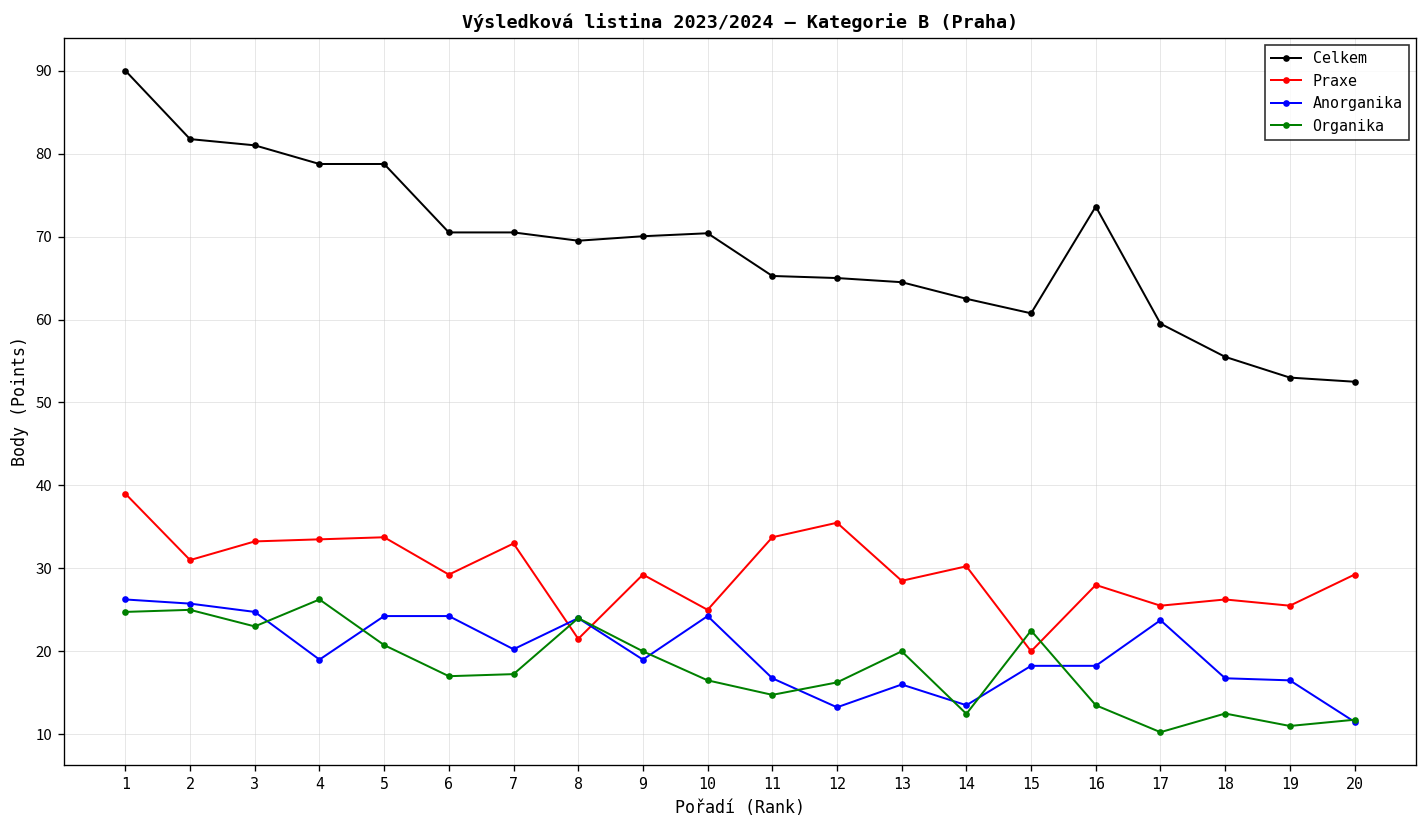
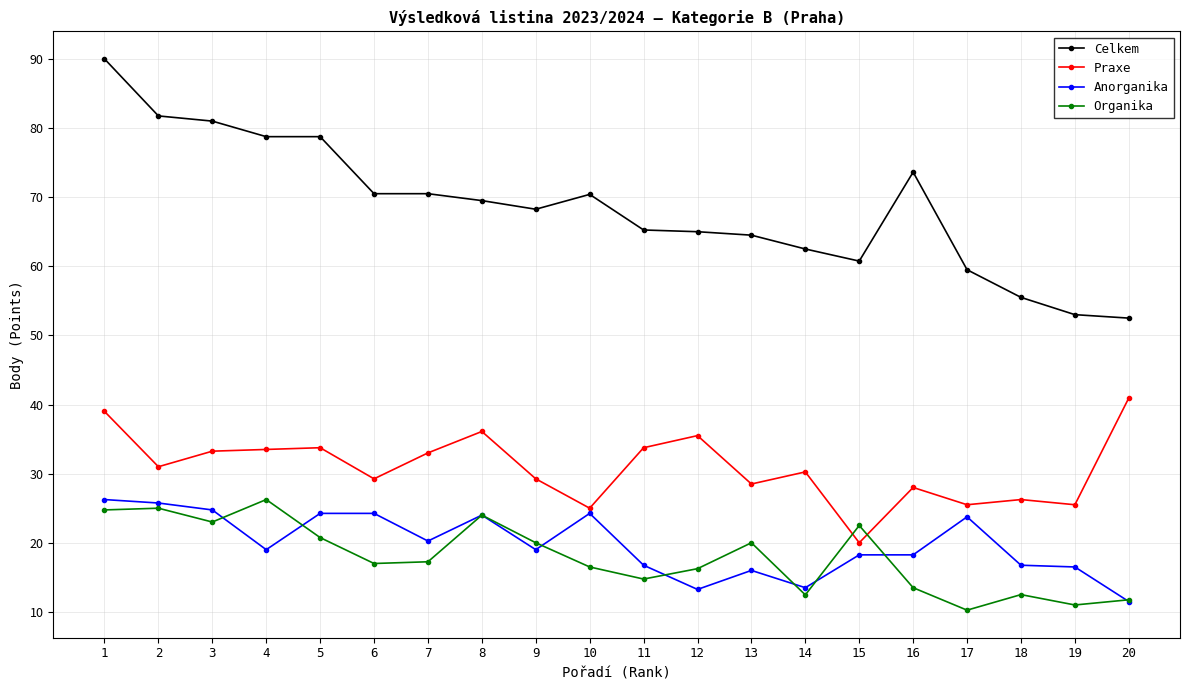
  {
    "Celkem": {
      "1": 90,
      "2": 82,
      "3": 81,
      "4": 79,
      "5": 79,
      "6": 71,
      "7": 71,
      "8": 70,
-     "9": 70,
+     "9": 68,
      "10": 70,
      "11": 65,
      "12": 65,
      "13": 65,
      "14": 63,
      "15": 61,
      "16": 74,
      "17": 60,
      "18": 56,
      "19": 53,
      "20": 53
    },
    "Praxe": {
      "1": 39,
      "2": 31,
      "3": 33,
      "4": 34,
      "5": 34,
      "6": 29,
      "7": 33,
-     "8": 22,
+     "8": 36,
      "9": 29,
      "10": 25,
      "11": 34,
      "12": 36,
      "13": 29,
      "14": 30,
      "15": 20,
      "16": 28,
      "17": 26,
      "18": 26,
      "19": 26,
-     "20": 29
+     "20": 41
    },
    "Anorganika": {
      "1": 26,
      "2": 26,
      "3": 25,
      "4": 19,
      "5": 24,
      "6": 24,
      "7": 20,
      "9": 19,
      "10": 24,
      "11": 17,
      "12": 13,
      "13": 16,
      "14": 14,
      "15": 18,
      "16": 18,
      "17": 24,
      "18": 17,
      "19": 17
    },
    "Organika": {
      "1": 25,
      "2": 25,
      "3": 23,
      "4": 26,
      "5": 21,
      "6": 17,
      "7": 17,
      "9": 20,
      "10": 17,
      "11": 15,
      "12": 16,
      "13": 20,
      "14": 12,
      "15": 23,
      "16": 14,
      "17": 10,
      "18": 13,
      "19": 11
    }
  }
